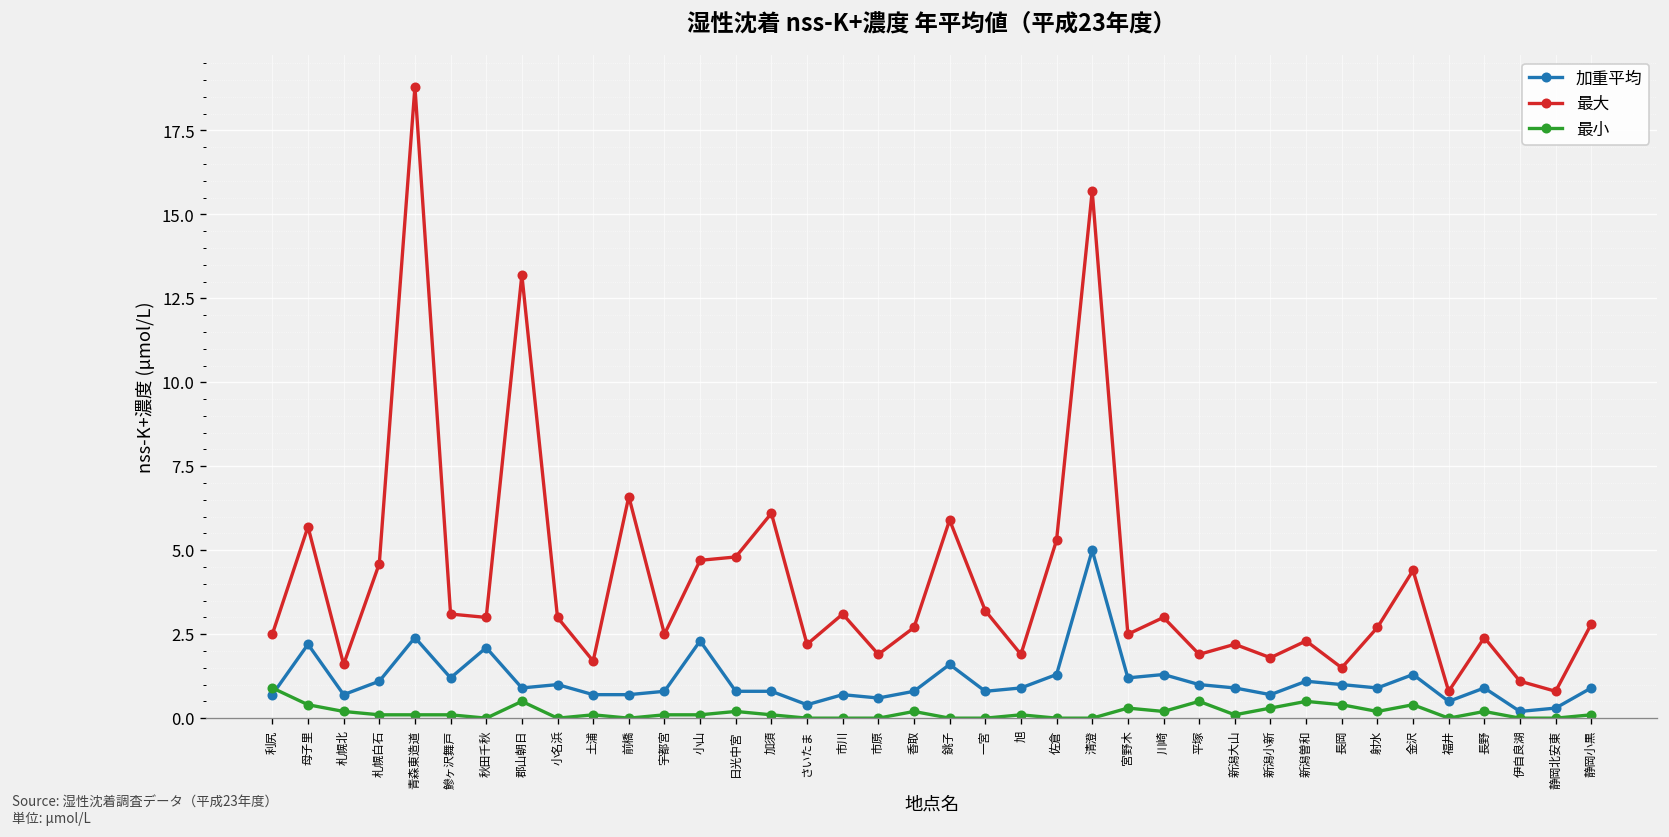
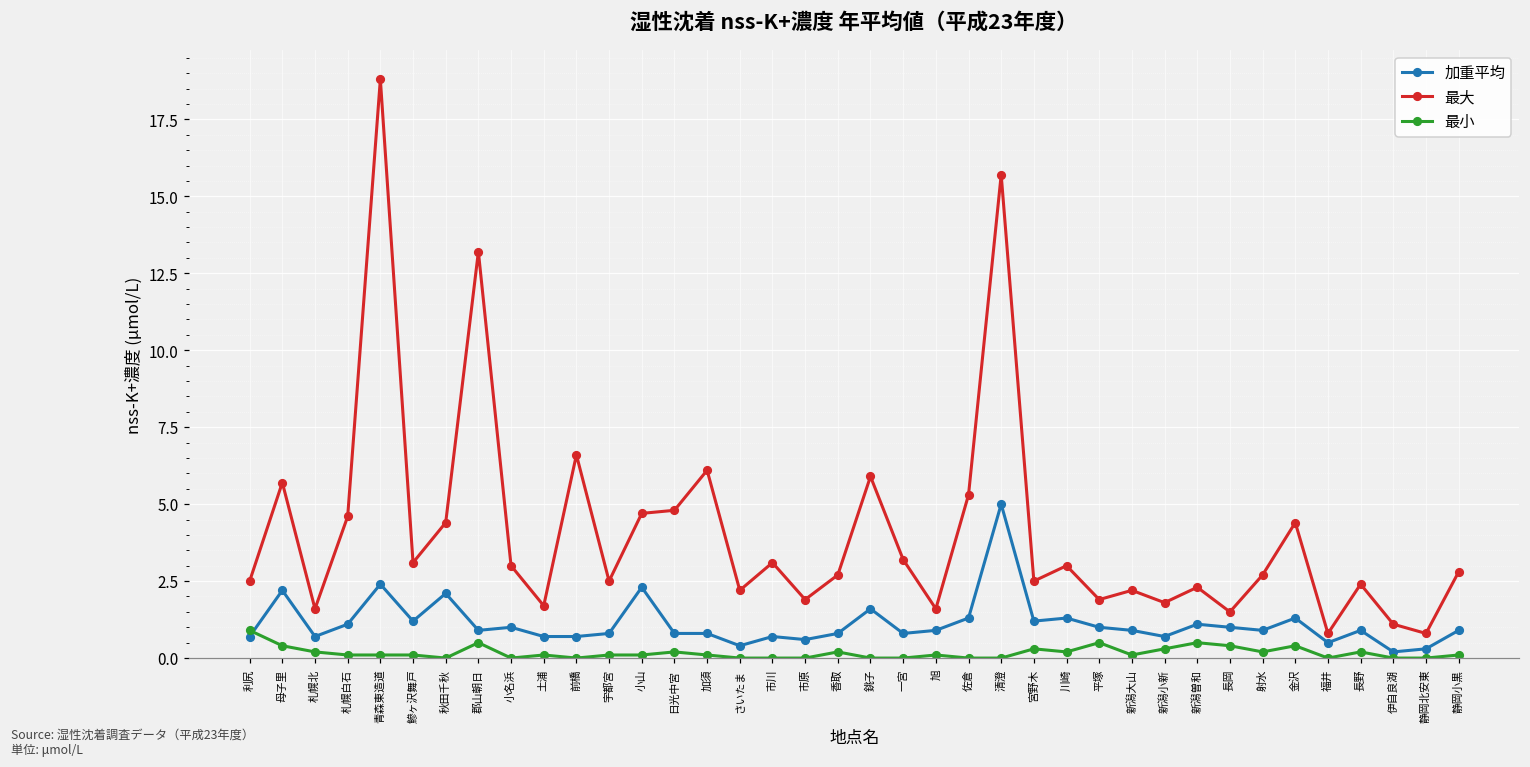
  {
    "加重平均": {
      "利尻": 0.7,
      "母子里": 2.2,
      "札幌北": 0.7,
      "札幌白石": 1.1,
      "青森東造道": 2.4,
      "鰺ヶ沢舞戸": 1.2,
      "秋田千秋": 2.1,
      "郡山朝日": 0.9,
      "小名浜": 1.0,
      "土浦": 0.7,
      "前橋": 0.7,
      "宇都宮": 0.8,
      "小山": 2.3,
      "日光中宮": 0.8,
      "加須": 0.8,
      "さいたま": 0.4,
      "市川": 0.7,
      "市原": 0.6,
      "香取": 0.8,
      "銚子": 1.6,
      "一宮": 0.8,
      "旭": 0.9,
      "佐倉": 1.3,
      "清澄": 5.0,
      "宮野木": 1.2,
      "川崎": 1.3,
      "平塚": 1.0,
      "新潟大山": 0.9,
      "新潟小新": 0.7,
      "新潟曽和": 1.1,
      "長岡": 1.0,
      "射水": 0.9,
      "金沢": 1.3,
      "福井": 0.5,
      "長野": 0.9,
      "伊自良湖": 0.2,
      "静岡北安東": 0.3,
      "静岡小黒": 0.9
    },
    "最大": {
      "利尻": 2.5,
      "母子里": 5.7,
      "札幌北": 1.6,
      "札幌白石": 4.6,
      "青森東造道": 18.8,
      "鰺ヶ沢舞戸": 3.1,
-     "秋田千秋": 3.0,
+     "秋田千秋": 4.4,
      "郡山朝日": 13.2,
      "小名浜": 3.0,
      "土浦": 1.7,
      "前橋": 6.6,
      "宇都宮": 2.5,
      "小山": 4.7,
      "日光中宮": 4.8,
      "加須": 6.1,
      "さいたま": 2.2,
      "市川": 3.1,
      "市原": 1.9,
      "香取": 2.7,
      "銚子": 5.9,
      "一宮": 3.2,
-     "旭": 1.9,
+     "旭": 1.6,
      "佐倉": 5.3,
      "清澄": 15.7,
      "宮野木": 2.5,
      "川崎": 3.0,
      "平塚": 1.9,
      "新潟大山": 2.2,
      "新潟小新": 1.8,
      "新潟曽和": 2.3,
      "長岡": 1.5,
      "射水": 2.7,
      "金沢": 4.4,
      "福井": 0.8,
      "長野": 2.4,
      "伊自良湖": 1.1,
      "静岡北安東": 0.8,
      "静岡小黒": 2.8
    },
    "最小": {
      "利尻": 0.9,
      "母子里": 0.4,
      "札幌北": 0.2,
      "札幌白石": 0.1,
      "青森東造道": 0.1,
      "鰺ヶ沢舞戸": 0.1,
      "秋田千秋": 0.0,
      "郡山朝日": 0.5,
      "小名浜": 0.0,
      "土浦": 0.1,
      "前橋": 0.0,
      "宇都宮": 0.1,
      "小山": 0.1,
      "日光中宮": 0.2,
      "加須": 0.1,
      "さいたま": 0.0,
      "市川": 0.0,
      "市原": 0.0,
      "香取": 0.2,
      "銚子": 0.0,
      "一宮": 0.0,
      "旭": 0.1,
      "佐倉": 0.0,
      "清澄": 0.0,
      "宮野木": 0.3,
      "川崎": 0.2,
      "平塚": 0.5,
      "新潟大山": 0.1,
      "新潟小新": 0.3,
      "新潟曽和": 0.5,
      "長岡": 0.4,
      "射水": 0.2,
      "金沢": 0.4,
      "福井": 0.0,
      "長野": 0.2,
      "伊自良湖": 0.0,
      "静岡北安東": 0.0,
      "静岡小黒": 0.1
    }
  }
